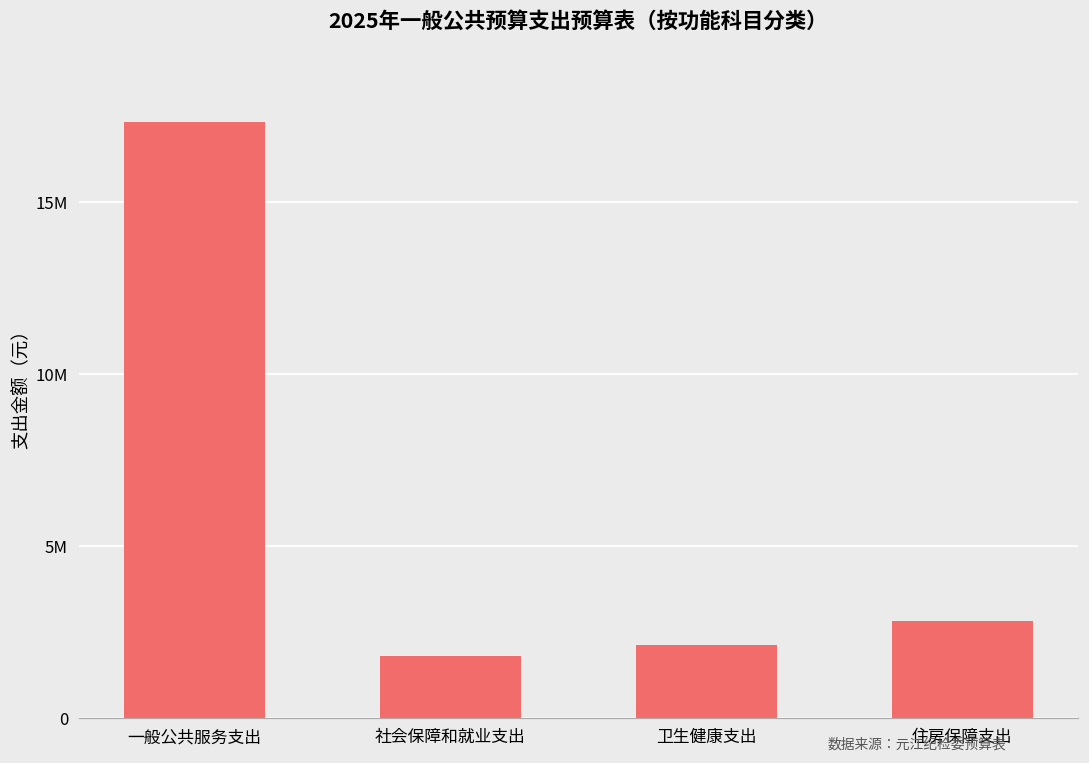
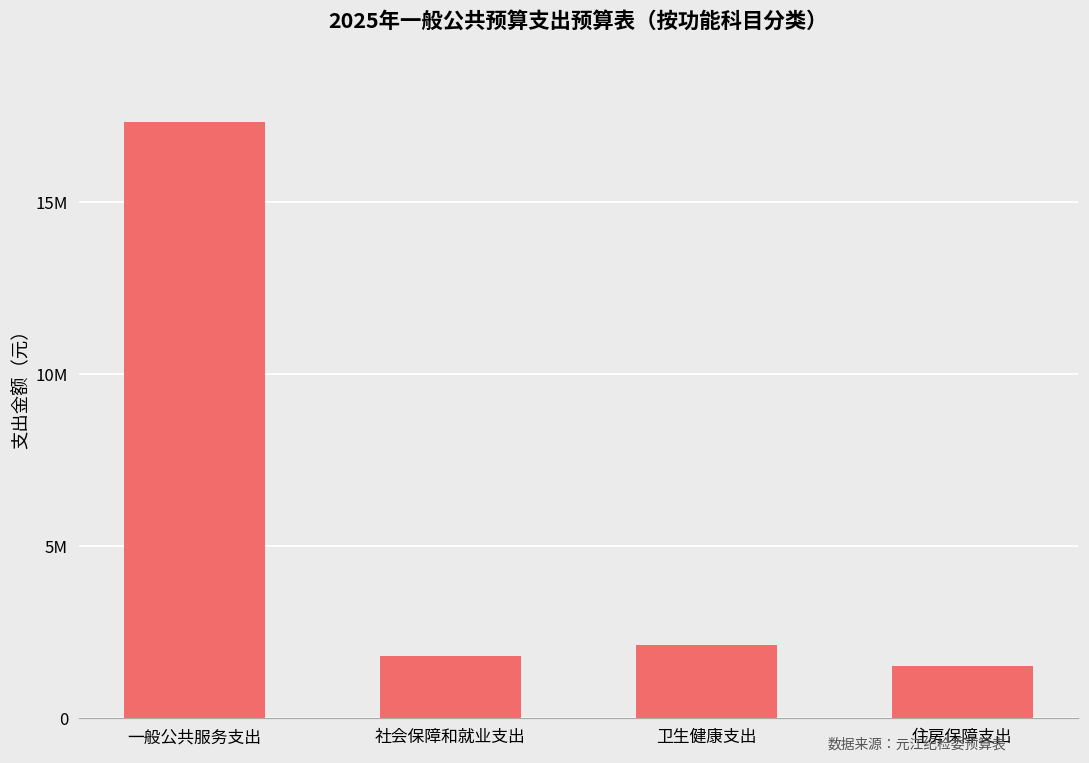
  {
    "一般公共服务支出": 17300000,
    "社会保障和就业支出": 1800000,
    "卫生健康支出": 2100000,
-   "住房保障支出": 2800000
+   "住房保障支出": 1500000
  }
